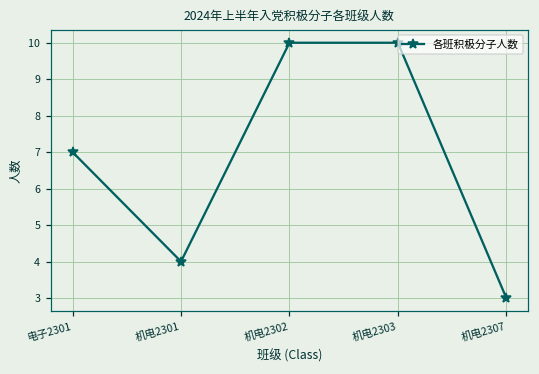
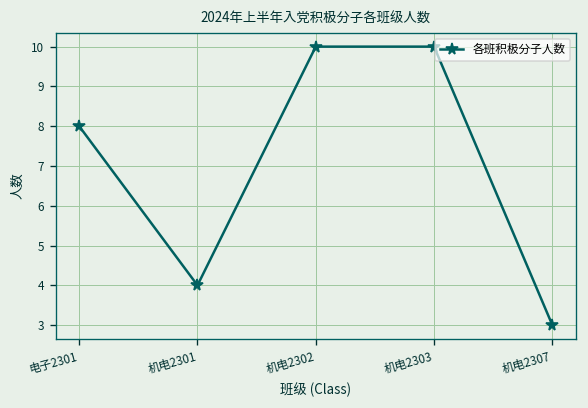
  {
-   "电子2301": 7,
+   "电子2301": 8,
    "机电2301": 4,
    "机电2302": 10,
    "机电2303": 10,
    "机电2307": 3
  }
